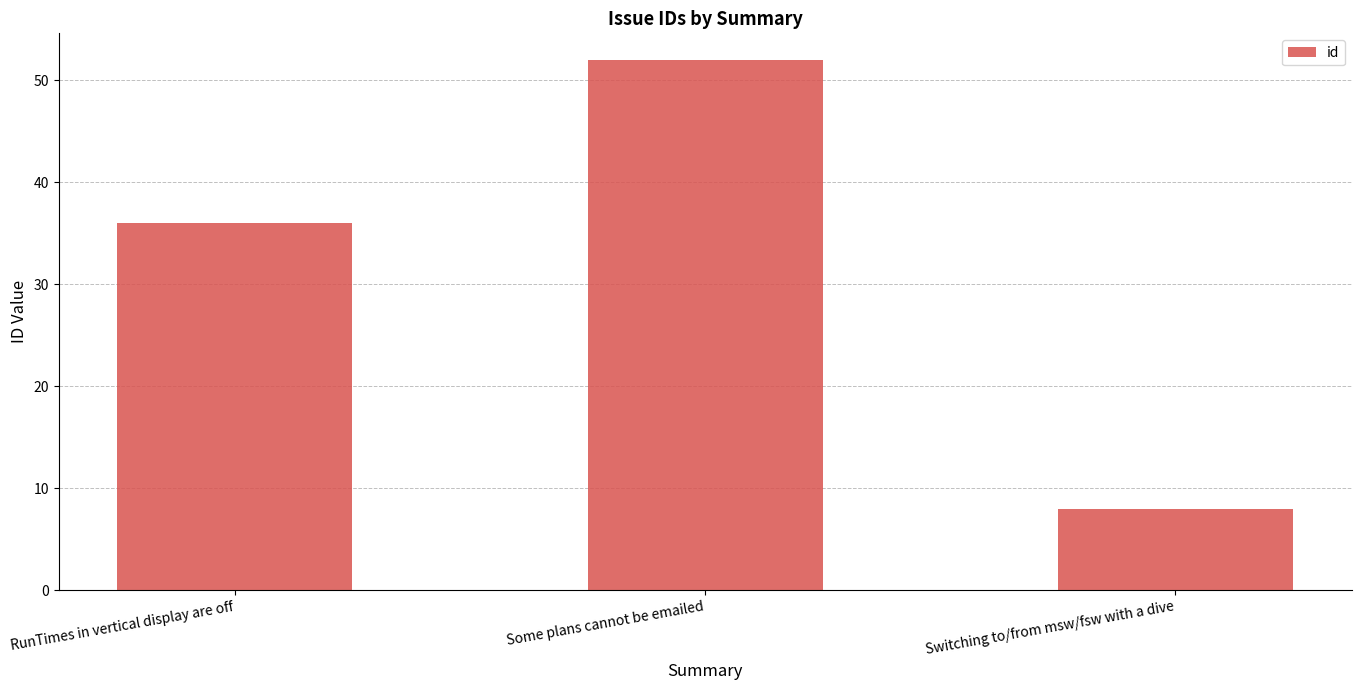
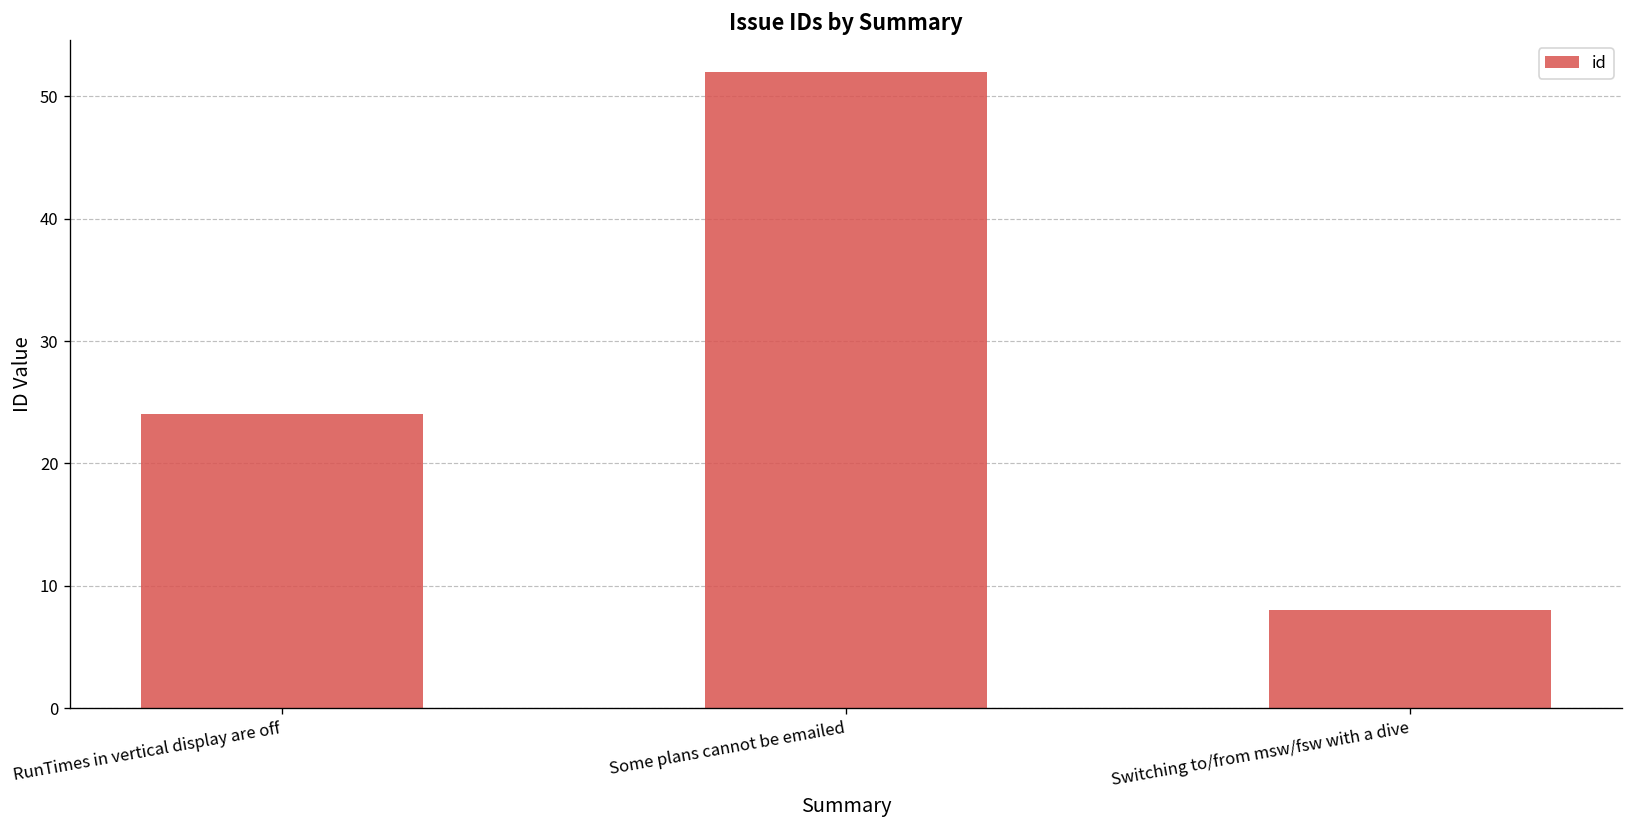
  {
-   "RunTimes in vertical display are off": 36,
+   "RunTimes in vertical display are off": 24,
    "Some plans cannot be emailed": 52,
    "Switching to/from msw/fsw with a dive": 8
  }
